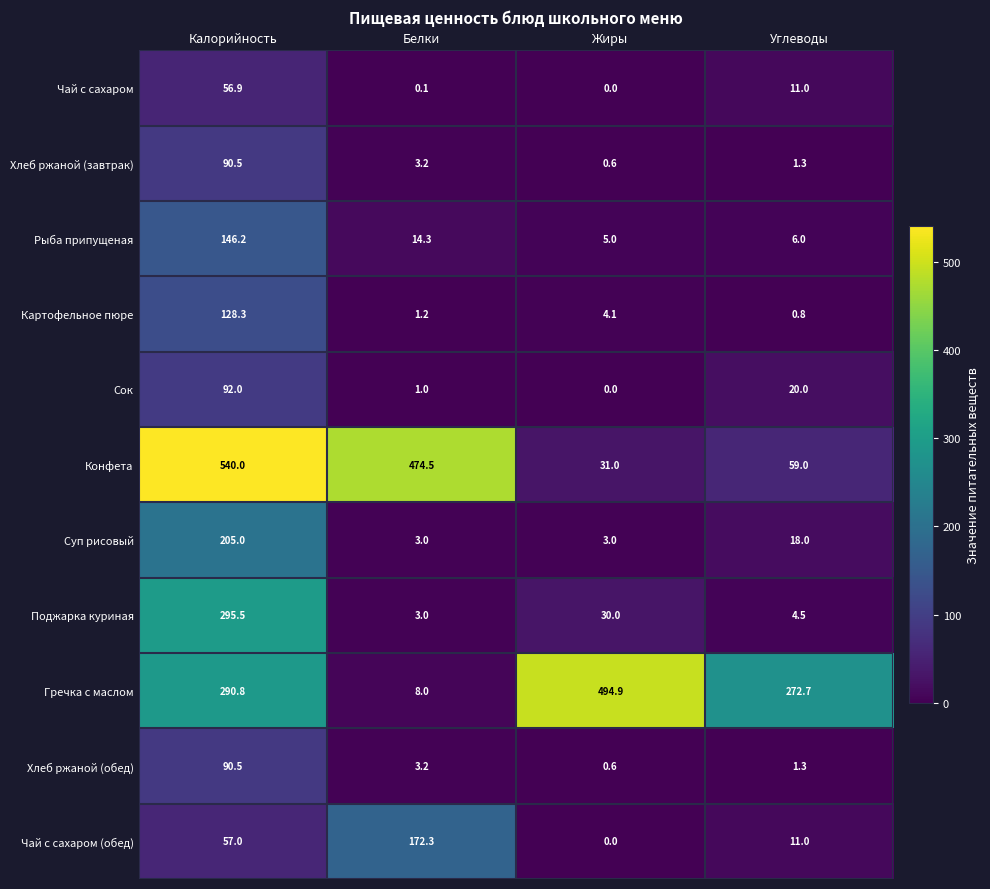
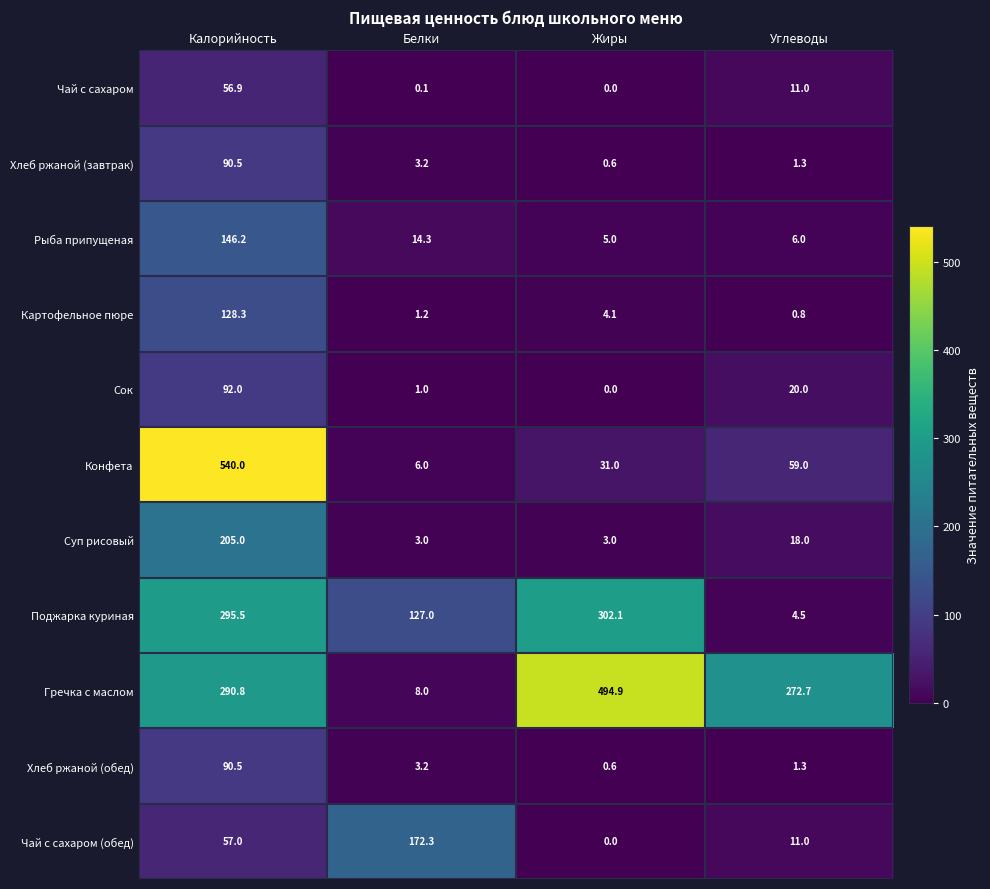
  {
    "Чай с сахаром": {
      "Калорийность": 56.9,
      "Белки": 0.1,
      "Жиры": 0.0,
      "Углеводы": 11.0
    },
    "Хлеб ржаной (завтрак)": {
      "Калорийность": 90.5,
      "Белки": 3.2,
      "Жиры": 0.6,
      "Углеводы": 1.3
    },
    "Рыба припущеная": {
      "Калорийность": 146.2,
      "Белки": 14.3,
      "Жиры": 5.0,
      "Углеводы": 6.0
    },
    "Картофельное пюре": {
      "Калорийность": 128.3,
      "Белки": 1.2,
      "Жиры": 4.1,
      "Углеводы": 0.8
    },
    "Сок": {
      "Калорийность": 92.0,
      "Белки": 1.0,
      "Жиры": 0.0,
      "Углеводы": 20.0
    },
    "Конфета": {
      "Калорийность": 540.0,
-     "Белки": 474.5,
+     "Белки": 6.0,
      "Жиры": 31.0,
      "Углеводы": 59.0
    },
    "Суп рисовый": {
      "Калорийность": 205.0,
      "Белки": 3.0,
      "Жиры": 3.0,
      "Углеводы": 18.0
    },
    "Поджарка куриная": {
      "Калорийность": 295.5,
-     "Белки": 3.0,
-     "Жиры": 30.0,
+     "Белки": 127.0,
+     "Жиры": 302.1,
      "Углеводы": 4.5
    },
    "Гречка с маслом": {
      "Калорийность": 290.8,
      "Белки": 8.0,
      "Жиры": 494.9,
      "Углеводы": 272.7
    },
    "Хлеб ржаной (обед)": {
      "Калорийность": 90.5,
      "Белки": 3.2,
      "Жиры": 0.6,
      "Углеводы": 1.3
    },
    "Чай с сахаром (обед)": {
      "Калорийность": 57.0,
      "Белки": 172.3,
      "Жиры": 0.0,
      "Углеводы": 11.0
    }
  }
